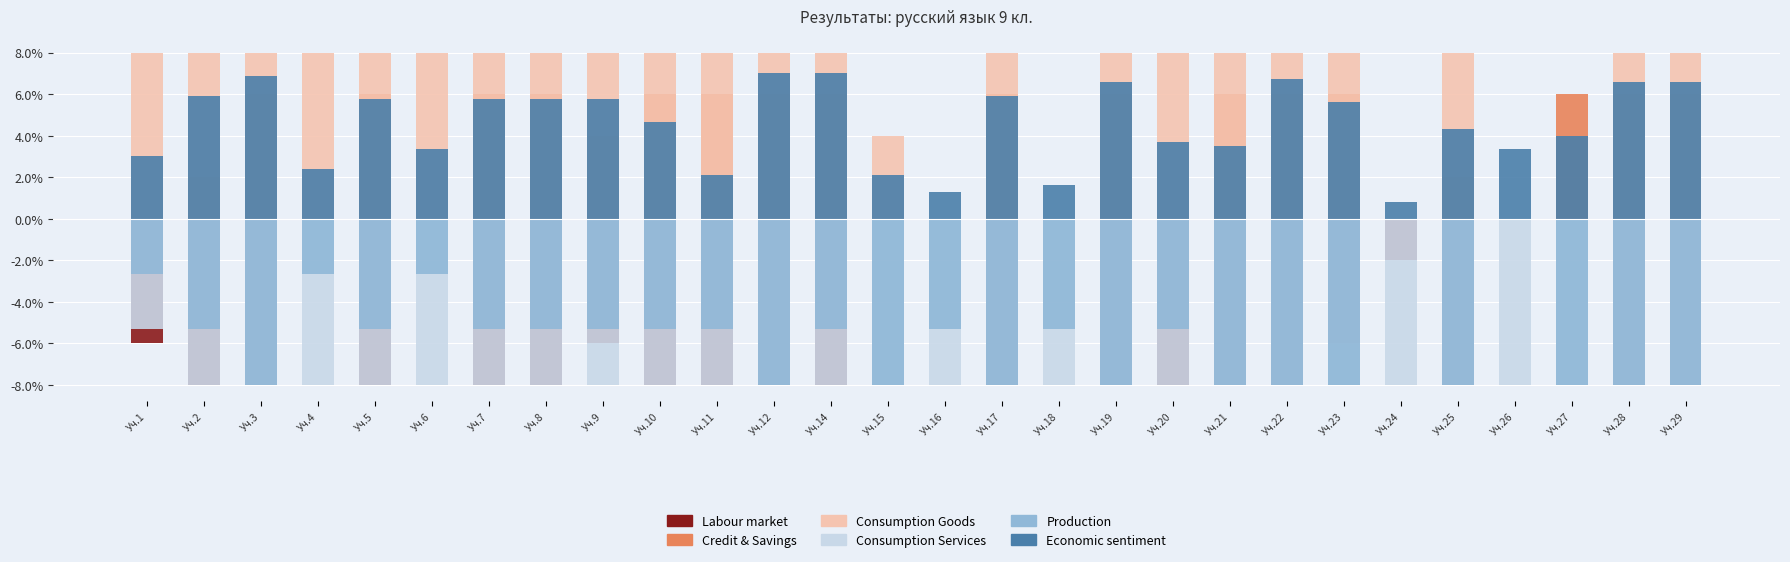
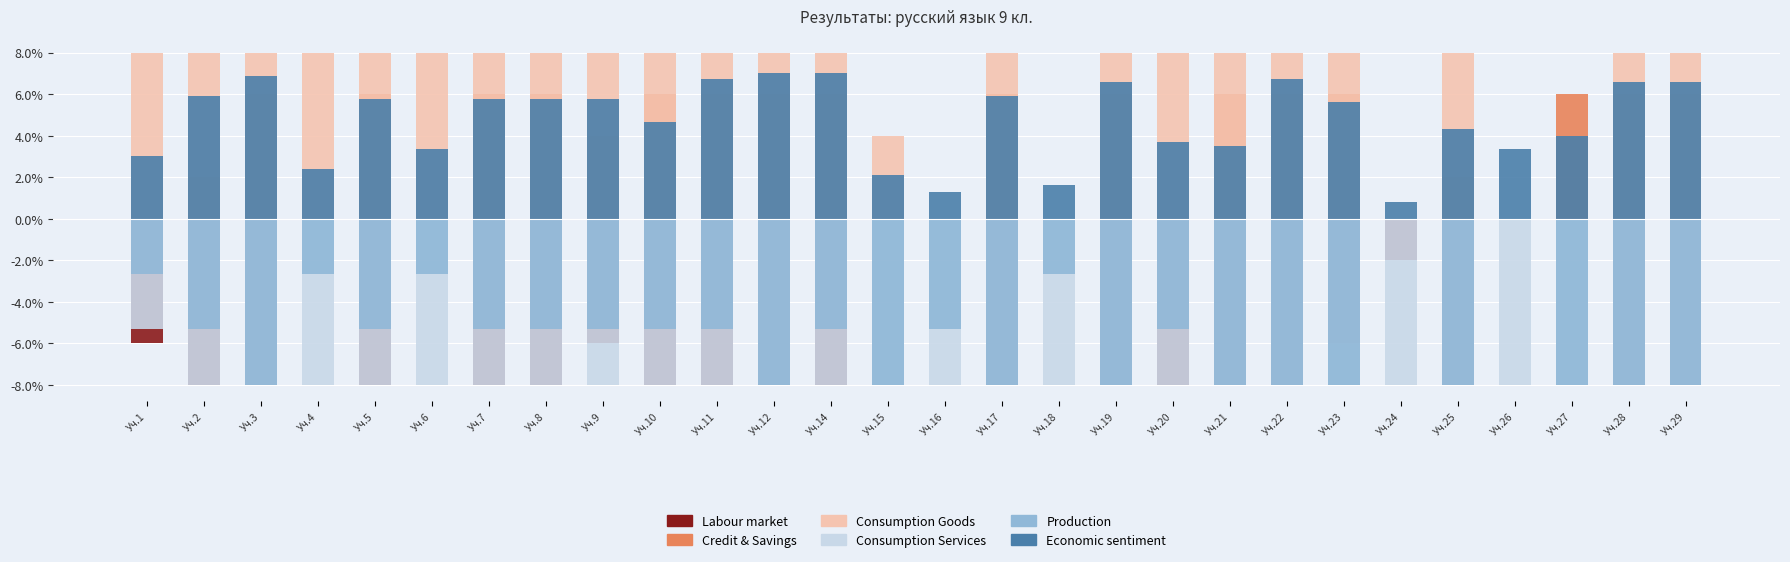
  {
    "Labour market": {
      "Уч.1": "-6.0%",
      "Уч.2": "-8.0%",
      "Уч.3": "-8.0%",
      "Уч.4": "0.0%",
      "Уч.5": "-8.0%",
      "Уч.6": "0.0%",
      "Уч.7": "-8.0%",
      "Уч.8": "-8.0%",
      "Уч.10": "-8.0%",
      "Уч.11": "-8.0%",
      "Уч.12": "-8.0%",
      "Уч.14": "-8.0%",
      "Уч.15": "0.0%",
      "Уч.16": "0.0%",
      "Уч.17": "-8.0%",
      "Уч.18": "0.0%",
      "Уч.19": "-8.0%",
      "Уч.20": "-8.0%",
      "Уч.21": "-8.0%",
      "Уч.22": "-8.0%",
      "Уч.25": "-8.0%",
      "Уч.26": "0.0%",
      "Уч.27": "0.0%",
      "Уч.28": "-8.0%",
      "Уч.29": "-8.0%"
    },
    "Credit & Savings": {
      "Уч.1": "0.0%",
      "Уч.4": "0.0%",
      "Уч.6": "0.0%",
      "Уч.15": "0.0%",
      "Уч.16": "0.0%",
      "Уч.18": "0.0%",
      "Уч.20": "0.0%",
      "Уч.24": "0.0%",
      "Уч.26": "0.0%",
      "Уч.27": "6.0%"
    },
    "Consumption Goods": {
      "Уч.1": "8.0%",
      "Уч.2": "8.0%",
      "Уч.3": "8.0%",
      "Уч.4": "8.0%",
      "Уч.5": "8.0%",
      "Уч.6": "8.0%",
      "Уч.7": "8.0%",
      "Уч.8": "8.0%",
      "Уч.9": "8.0%",
      "Уч.10": "8.0%",
      "Уч.11": "8.0%",
      "Уч.12": "8.0%",
      "Уч.14": "8.0%",
      "Уч.15": "4.0%",
      "Уч.16": "0.0%",
      "Уч.17": "8.0%",
      "Уч.18": "0.0%",
      "Уч.19": "8.0%",
      "Уч.20": "8.0%",
      "Уч.21": "8.0%",
      "Уч.22": "8.0%",
      "Уч.23": "8.0%",
      "Уч.24": "0.0%",
      "Уч.25": "8.0%",
      "Уч.26": "0.0%",
      "Уч.27": "0.0%",
      "Уч.28": "8.0%",
      "Уч.29": "8.0%"
    },
    "Consumption Services": {
      "Уч.2": "-8.0%",
      "Уч.3": "-8.0%",
      "Уч.4": "-8.0%",
      "Уч.5": "-8.0%",
      "Уч.6": "-8.0%",
      "Уч.7": "-8.0%",
      "Уч.8": "-8.0%",
      "Уч.9": "-8.0%",
      "Уч.10": "-8.0%",
      "Уч.11": "-8.0%",
      "Уч.12": "-8.0%",
      "Уч.14": "-8.0%",
      "Уч.15": "-8.0%",
      "Уч.16": "-8.0%",
      "Уч.17": "-8.0%",
      "Уч.18": "-8.0%",
      "Уч.19": "-8.0%",
      "Уч.20": "-8.0%",
      "Уч.21": "-8.0%",
      "Уч.22": "-8.0%",
      "Уч.23": "-8.0%",
      "Уч.24": "-8.0%",
      "Уч.25": "-8.0%",
      "Уч.26": "-8.0%",
      "Уч.27": "-8.0%",
      "Уч.28": "-8.0%",
      "Уч.29": "-8.0%"
    },
    "Production": {
      "Уч.3": "-8.0%",
      "Уч.12": "-8.0%",
      "Уч.15": "-8.0%",
      "Уч.17": "-8.0%",
-     "Уч.18": "-5.3%",
+     "Уч.18": "-2.7%",
      "Уч.19": "-8.0%",
      "Уч.21": "-8.0%",
      "Уч.22": "-8.0%",
      "Уч.23": "-8.0%",
      "Уч.24": "0.0%",
      "Уч.25": "-8.0%",
      "Уч.26": "0.0%",
      "Уч.27": "-8.0%",
      "Уч.28": "-8.0%",
      "Уч.29": "-8.0%"
    },
    "Economic sentiment": {
-     "Уч.11": "2.1%",
+     "Уч.11": "6.7%",
      "Уч.16": "1.3%",
      "Уч.18": "1.6%",
      "Уч.24": "0.8%",
      "Уч.26": "3.4%"
    }
  }
